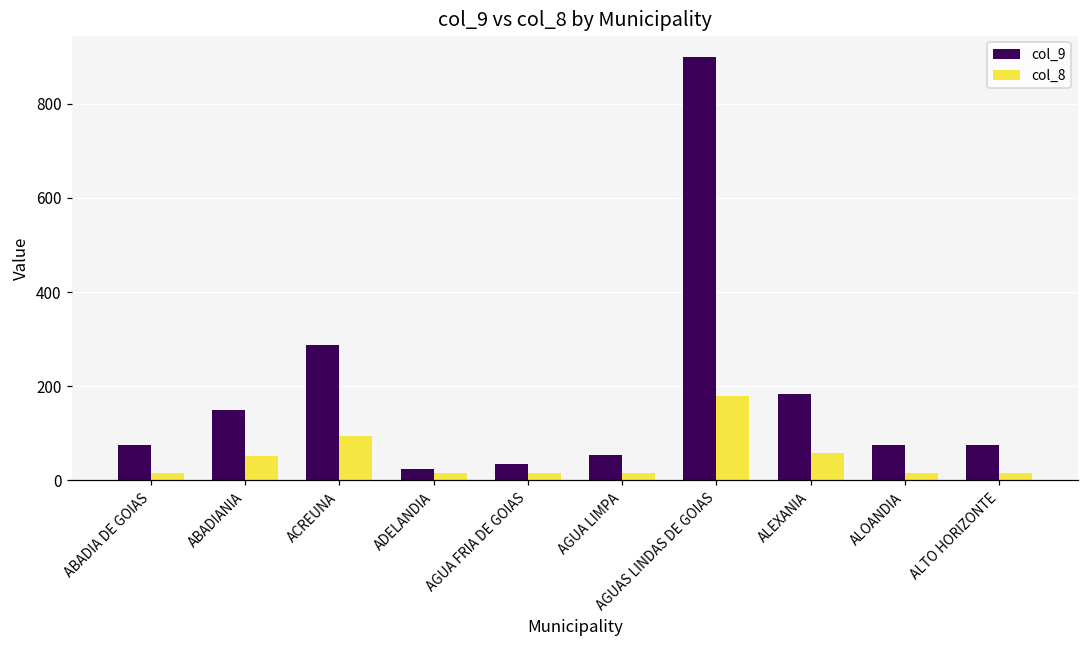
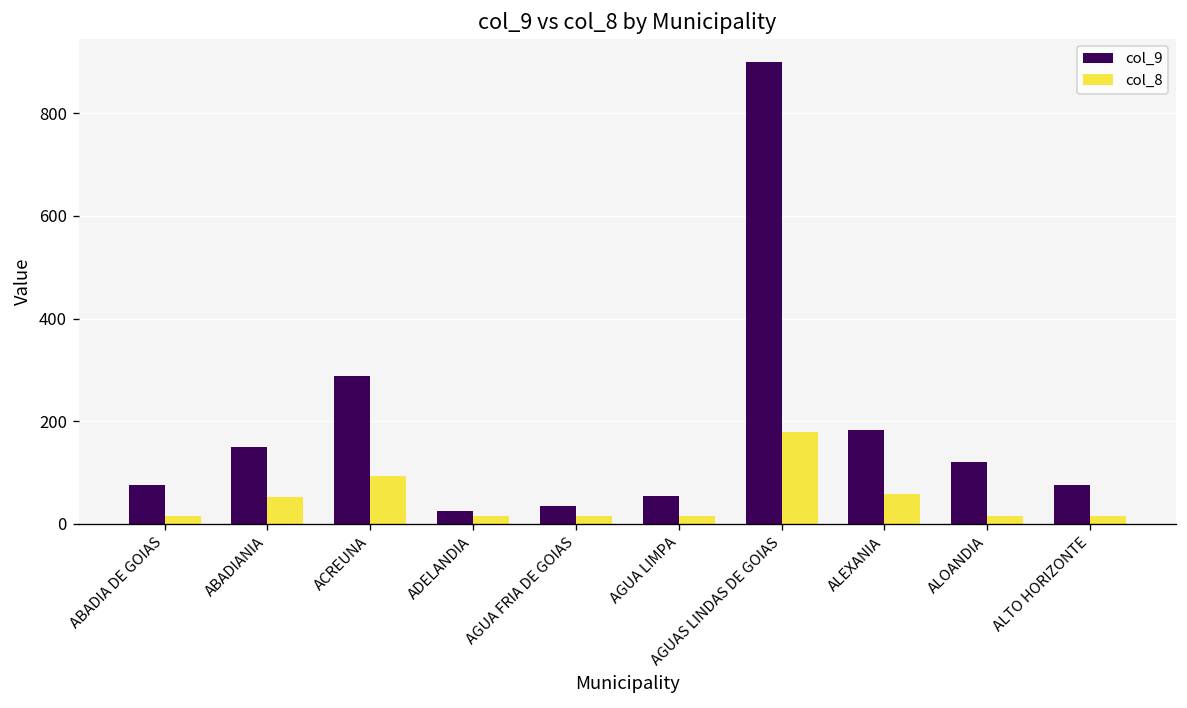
  {
    "col_9": {
      "ABADIA DE GOIAS": 80,
      "ABADIANIA": 150,
      "ACREUNA": 290,
      "ADELANDIA": 30,
      "AGUA FRIA DE GOIAS": 40,
      "AGUA LIMPA": 50,
      "AGUAS LINDAS DE GOIAS": 900,
      "ALEXANIA": 180,
-     "ALOANDIA": 80,
+     "ALOANDIA": 120,
      "ALTO HORIZONTE": 80
    },
    "col_8": {
      "ABADIA DE GOIAS": 20,
      "ABADIANIA": 50,
      "ACREUNA": 90,
      "ADELANDIA": 20,
      "AGUA FRIA DE GOIAS": 20,
      "AGUA LIMPA": 20,
      "AGUAS LINDAS DE GOIAS": 180,
      "ALEXANIA": 60,
      "ALOANDIA": 20,
      "ALTO HORIZONTE": 20
    }
  }
